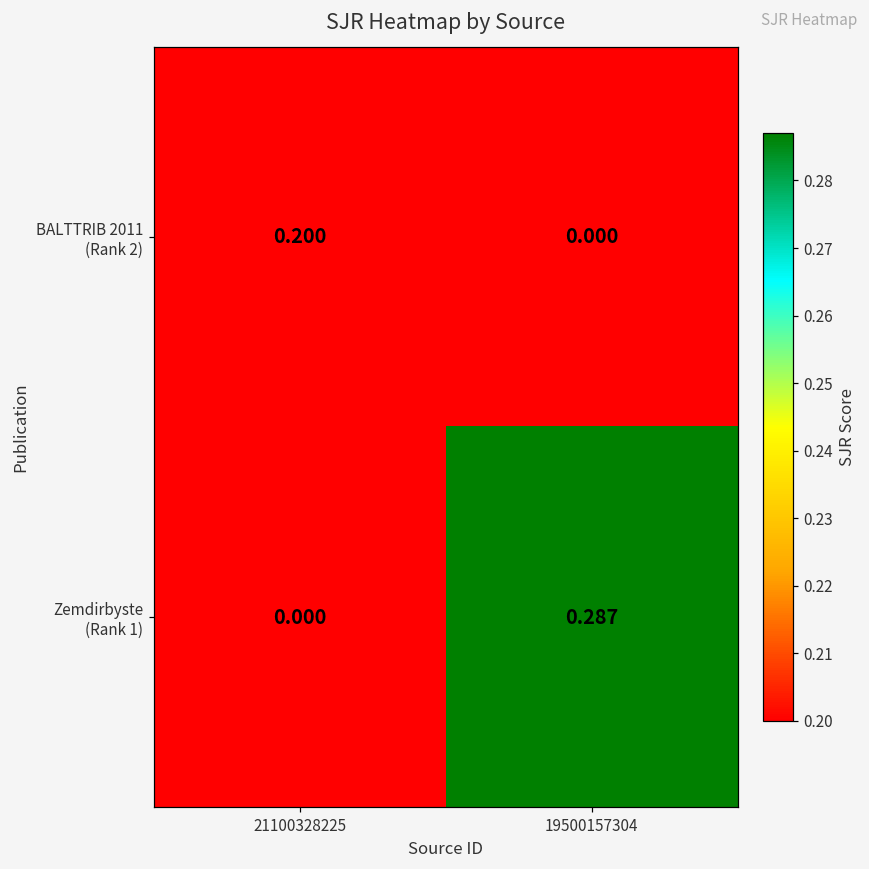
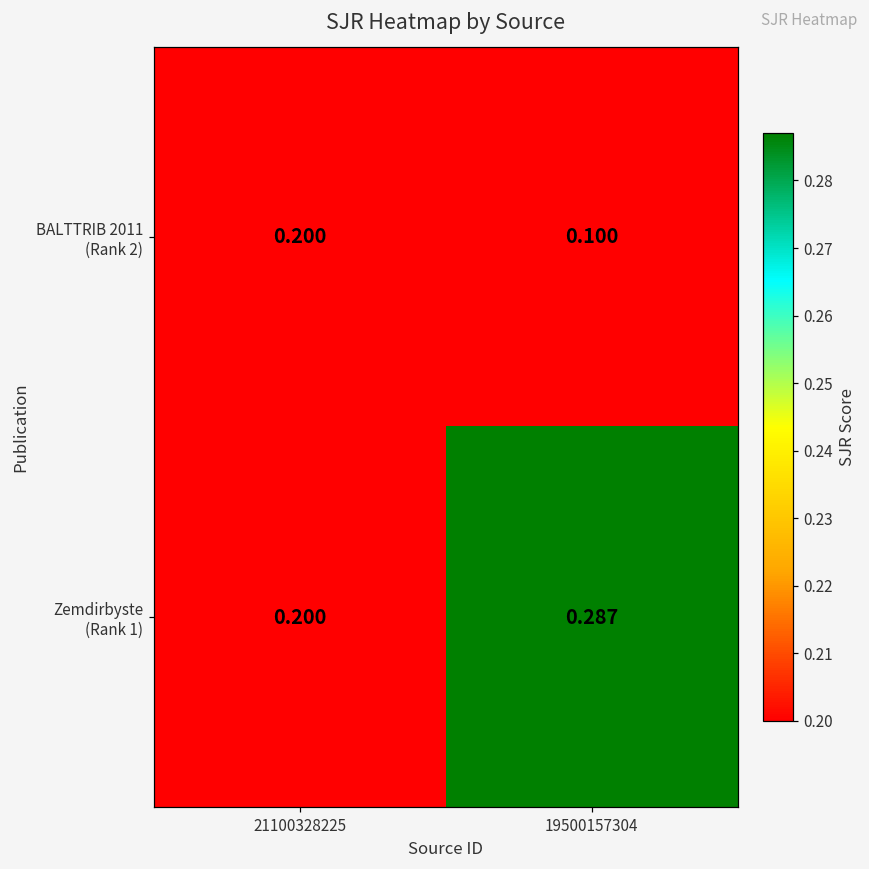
  {
    "BALTTRIB 2011 (Rank 2)": {
      "21100328225": 0.200,
-     "19500157304": 0.000
+     "19500157304": 0.100
    },
    "Zemdirbyste (Rank 1)": {
-     "21100328225": 0.000,
+     "21100328225": 0.200,
      "19500157304": 0.287
    }
  }
